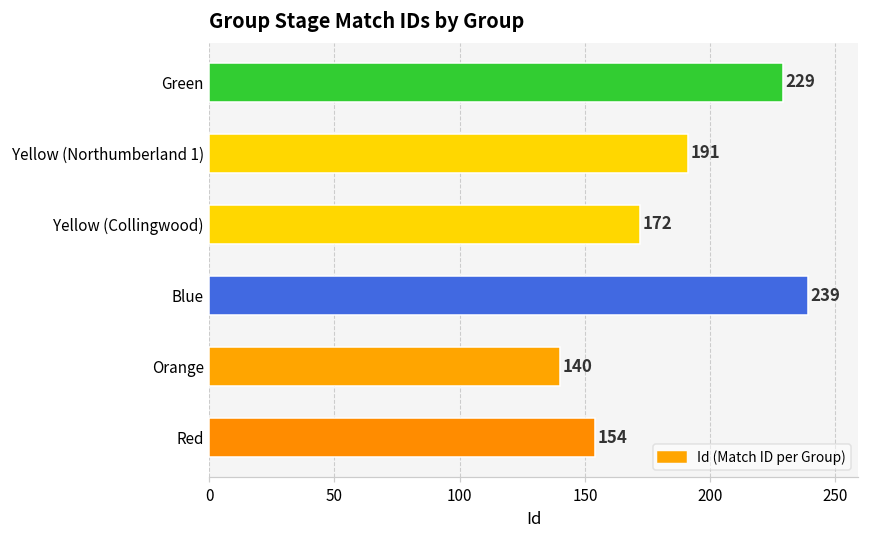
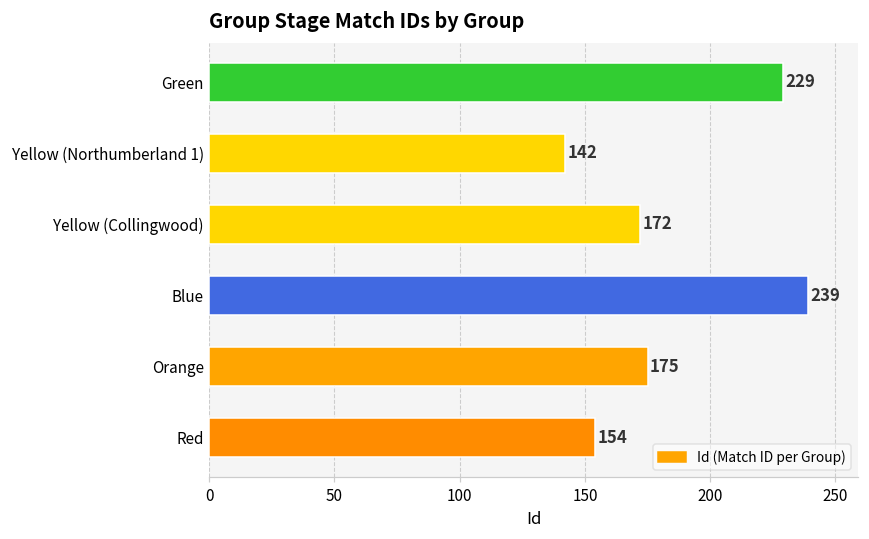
  {
    "Green": 229,
-   "Yellow (Northumberland 1)": 191,
+   "Yellow (Northumberland 1)": 142,
    "Yellow (Collingwood)": 172,
    "Blue": 239,
-   "Orange": 140,
+   "Orange": 175,
    "Red": 154
  }
